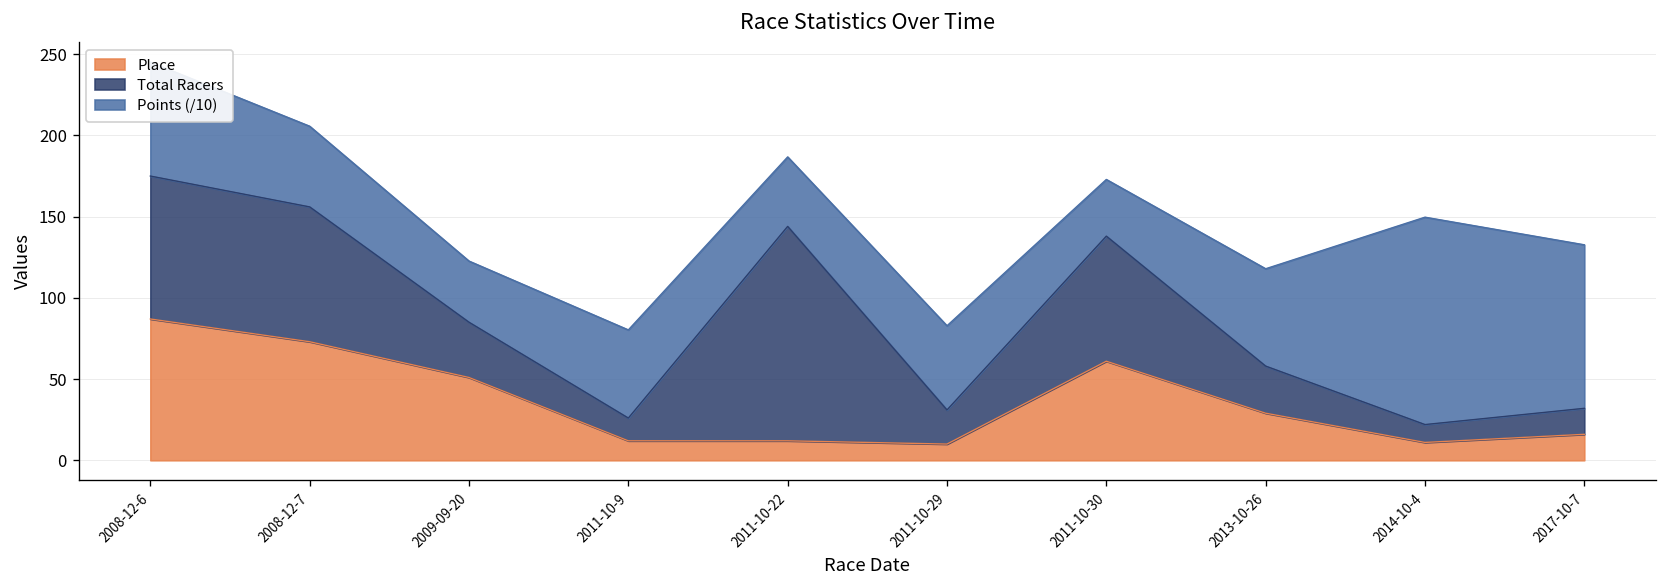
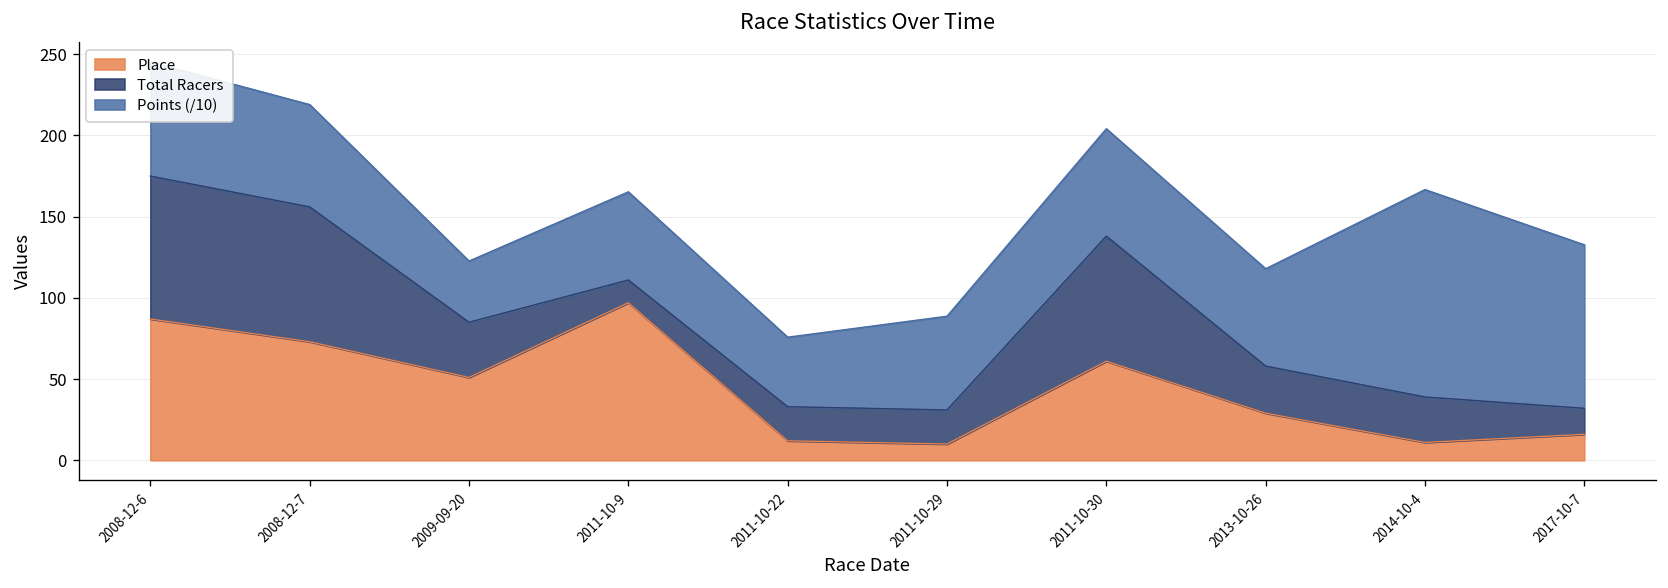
  {
    "Place": {
      "2008-12-6": 87,
      "2008-12-7": 73,
      "2009-09-20": 51,
-     "2011-10-9": 12,
+     "2011-10-9": 97,
      "2011-10-22": 12,
      "2011-10-29": 10,
      "2011-10-30": 61,
      "2013-10-26": 29,
      "2014-10-4": 11,
      "2017-10-7": 16
    },
    "Total Racers": {
      "2008-12-6": 88,
      "2008-12-7": 83,
      "2009-09-20": 34,
      "2011-10-9": 14,
-     "2011-10-22": 132,
+     "2011-10-22": 21,
      "2011-10-29": 21,
      "2011-10-30": 77,
      "2013-10-26": 29,
-     "2014-10-4": 11,
+     "2014-10-4": 28,
      "2017-10-7": 16
    },
    "Points (/10)": {
-     "2008-12-7": 50,
+     "2008-12-7": 63,
      "2009-09-20": 38,
      "2011-10-9": 54,
      "2011-10-22": 43,
-     "2011-10-29": 52,
-     "2011-10-30": 35,
+     "2011-10-29": 58,
+     "2011-10-30": 66,
      "2013-10-26": 60,
      "2014-10-4": 128,
      "2017-10-7": 101
    }
  }
